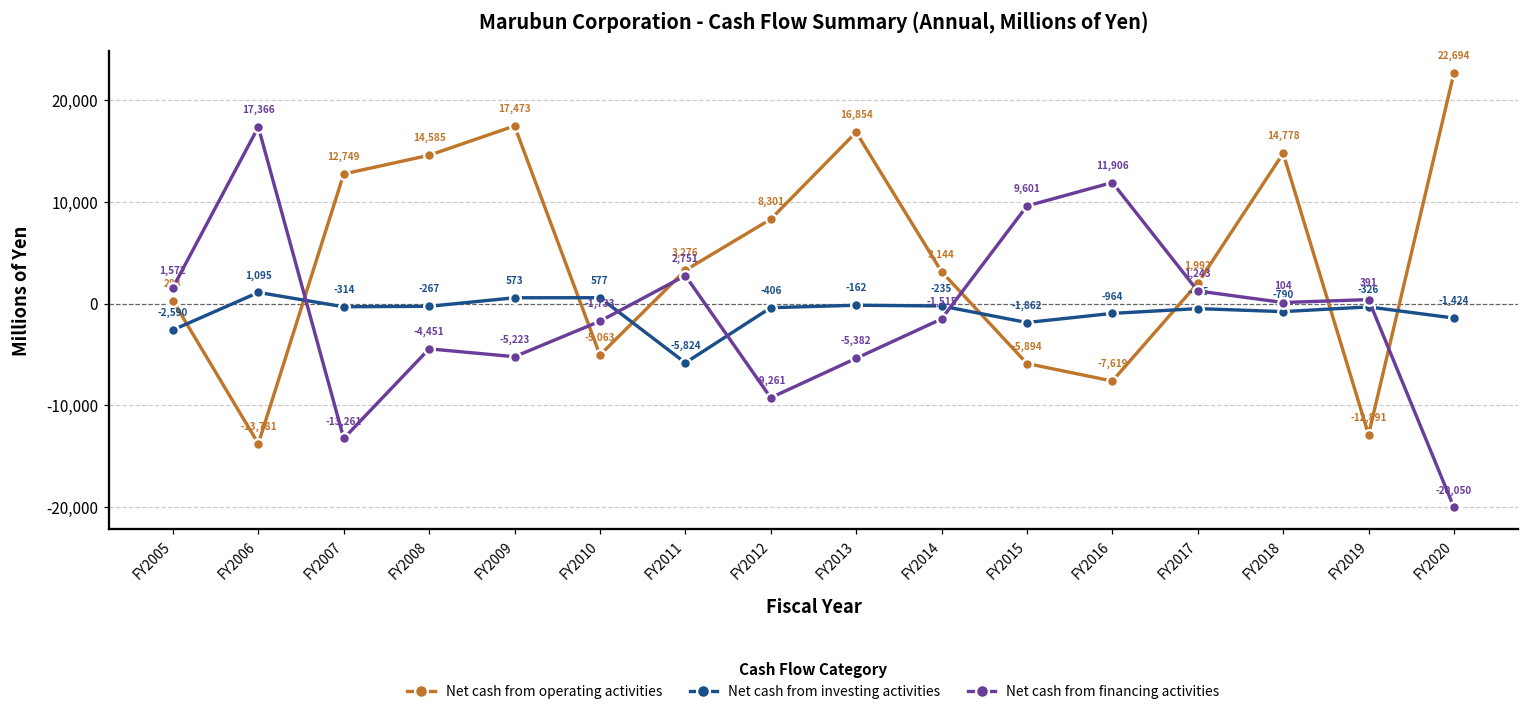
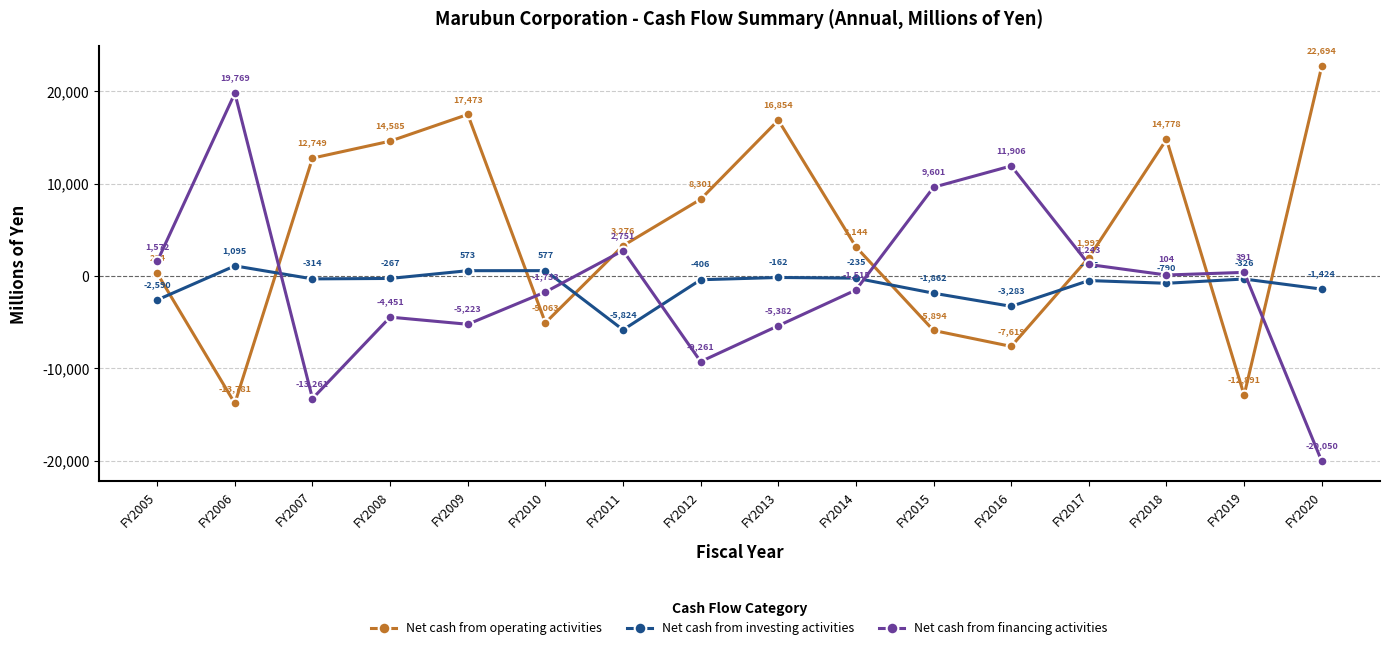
  {
    "Net cash from operating activities": {
      "FY2006": "-13,781",
      "FY2007": "12,749",
      "FY2008": "14,585",
      "FY2009": "17,473",
      "FY2010": "-5,063",
      "FY2012": "8,301",
      "FY2013": "16,854",
      "FY2014": "3,144",
      "FY2015": "-5,894",
      "FY2016": "-7,619",
      "FY2018": "14,778",
      "FY2019": "-12,891",
      "FY2020": "22,694"
    },
    "Net cash from investing activities": {
      "FY2005": "-2,590",
      "FY2006": "1,095",
      "FY2007": "-314",
      "FY2008": "-267",
      "FY2009": "573",
      "FY2010": "577",
      "FY2011": "-5,824",
      "FY2012": "-406",
      "FY2013": "-162",
      "FY2014": "-235",
      "FY2015": "-1,862",
-     "FY2016": "-964",
+     "FY2016": "-3,283",
      "FY2018": "-790",
      "FY2020": "-1,424"
    },
    "Net cash from financing activities": {
      "FY2005": "1,572",
-     "FY2006": "17,366",
+     "FY2006": "19,769",
      "FY2007": "-13,261",
      "FY2008": "-4,451",
      "FY2009": "-5,223",
      "FY2012": "-9,261",
      "FY2013": "-5,382",
      "FY2015": "9,601",
      "FY2016": "11,906",
      "FY2018": "104",
      "FY2020": "-20,050"
    }
  }
